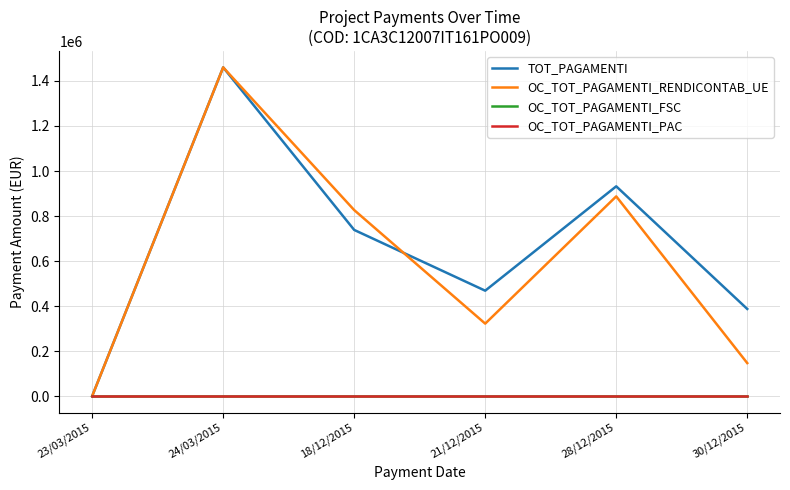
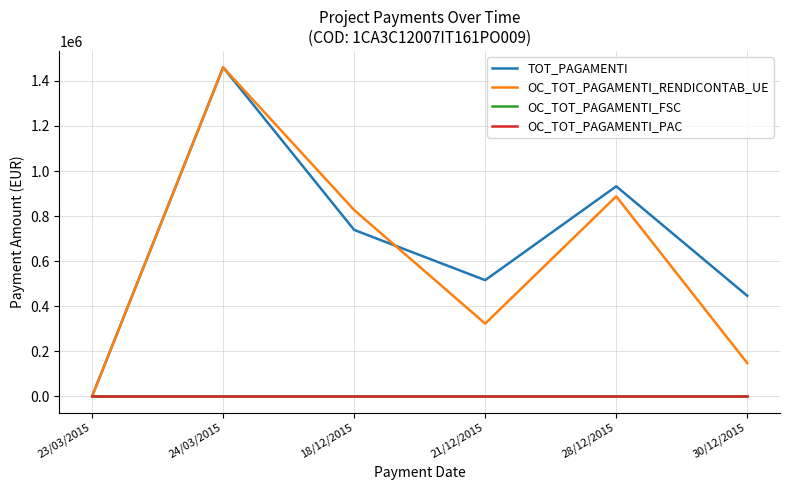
  {
    "TOT_PAGAMENTI": {
      "18/12/2015": 740000,
-     "21/12/2015": 470000,
+     "21/12/2015": 520000,
      "28/12/2015": 930000,
-     "30/12/2015": 390000
+     "30/12/2015": 450000
    },
    "OC_TOT_PAGAMENTI_RENDICONTAB_UE": {
      "18/12/2015": 830000,
      "21/12/2015": 320000,
      "28/12/2015": 890000,
      "30/12/2015": 150000
    },
    "OC_TOT_PAGAMENTI_PAC": {
      "24/03/2015": 0,
      "18/12/2015": 0,
      "21/12/2015": 0,
      "28/12/2015": 0,
      "30/12/2015": 0
    }
  }
